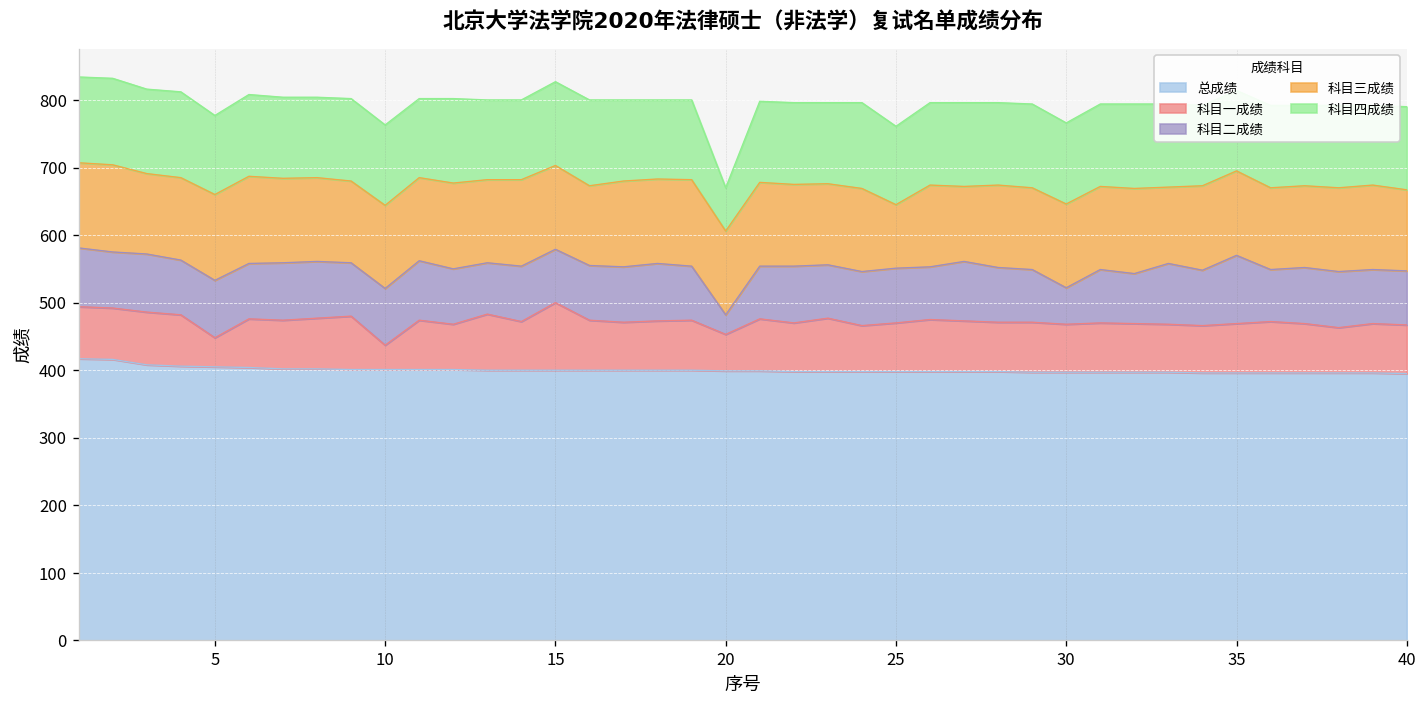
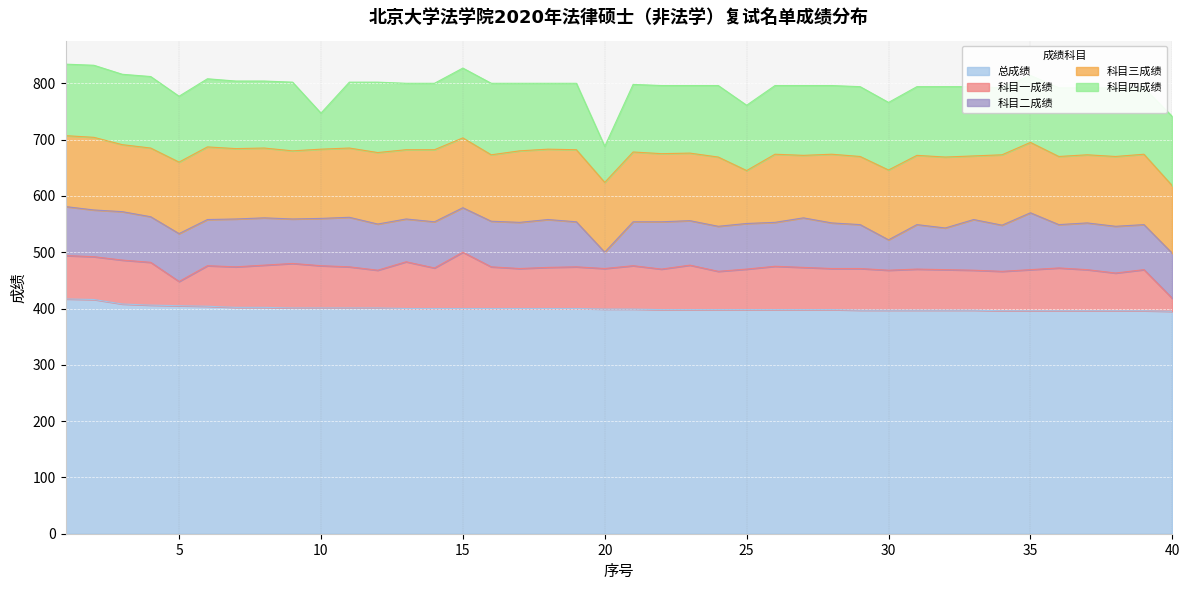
  {
    "总成绩": {
      "5": 410,
      "10": 400,
      "15": 400,
      "20": 400,
      "25": 400,
      "30": 400,
      "35": 400,
      "40": 400
    },
    "科目一成绩": {
      "5": 40,
-     "10": 40,
+     "10": 80,
      "15": 100,
-     "20": 50,
+     "20": 70,
      "25": 70,
      "30": 70,
      "35": 70,
-     "40": 70
+     "40": 20
    },
    "科目二成绩": {
      "5": 90,
      "10": 80,
      "15": 80,
      "20": 30,
      "25": 80,
      "30": 50,
      "35": 100,
      "40": 80
    },
    "科目三成绩": {
      "5": 130,
      "10": 120,
      "15": 120,
      "20": 120,
      "25": 90,
      "30": 120,
      "35": 130,
      "40": 120
    },
    "科目四成绩": {
      "5": 120,
-     "10": 120,
+     "10": 60,
      "15": 120,
      "20": 60,
      "25": 120,
      "30": 120,
      "40": 120
    }
  }
